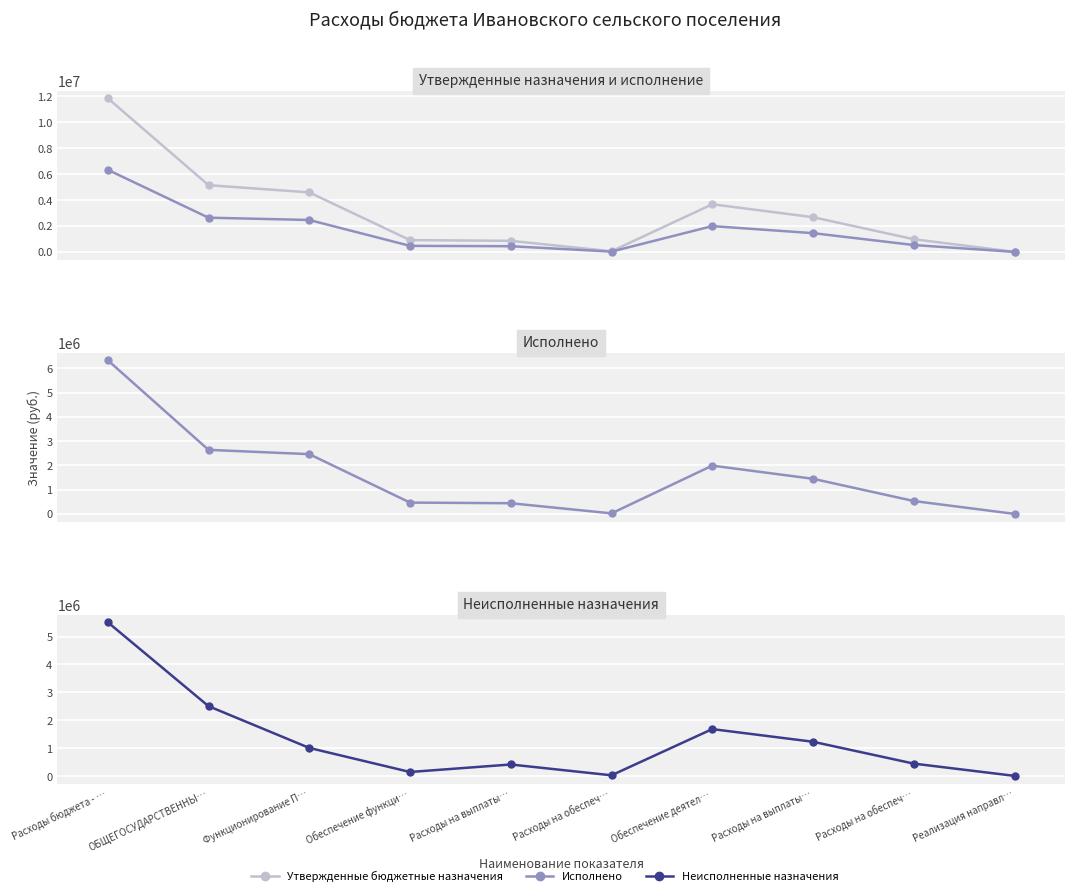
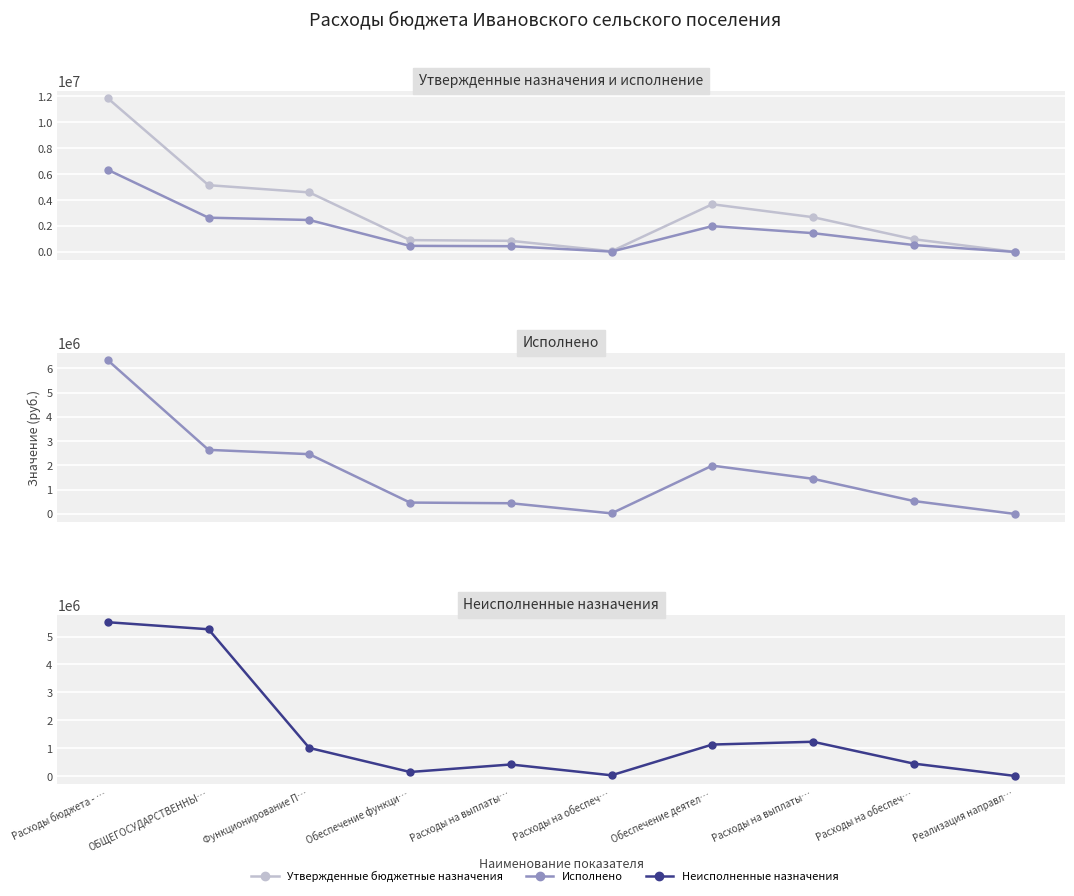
  {
    "Неисполненные назначения": {
      "Расходы бюджета - …": 5500000,
-     "ОБЩЕГОСУДАРСТВЕННЫ…": 2500000,
+     "ОБЩЕГОСУДАРСТВЕННЫ…": 5300000,
      "Функционирование П…": 1000000,
      "Обеспечение функци…": 100000,
-     "Обеспечение деятел…": 1700000,
+     "Обеспечение деятел…": 1100000,
      "Реализация направл…": 0
    }
  }
